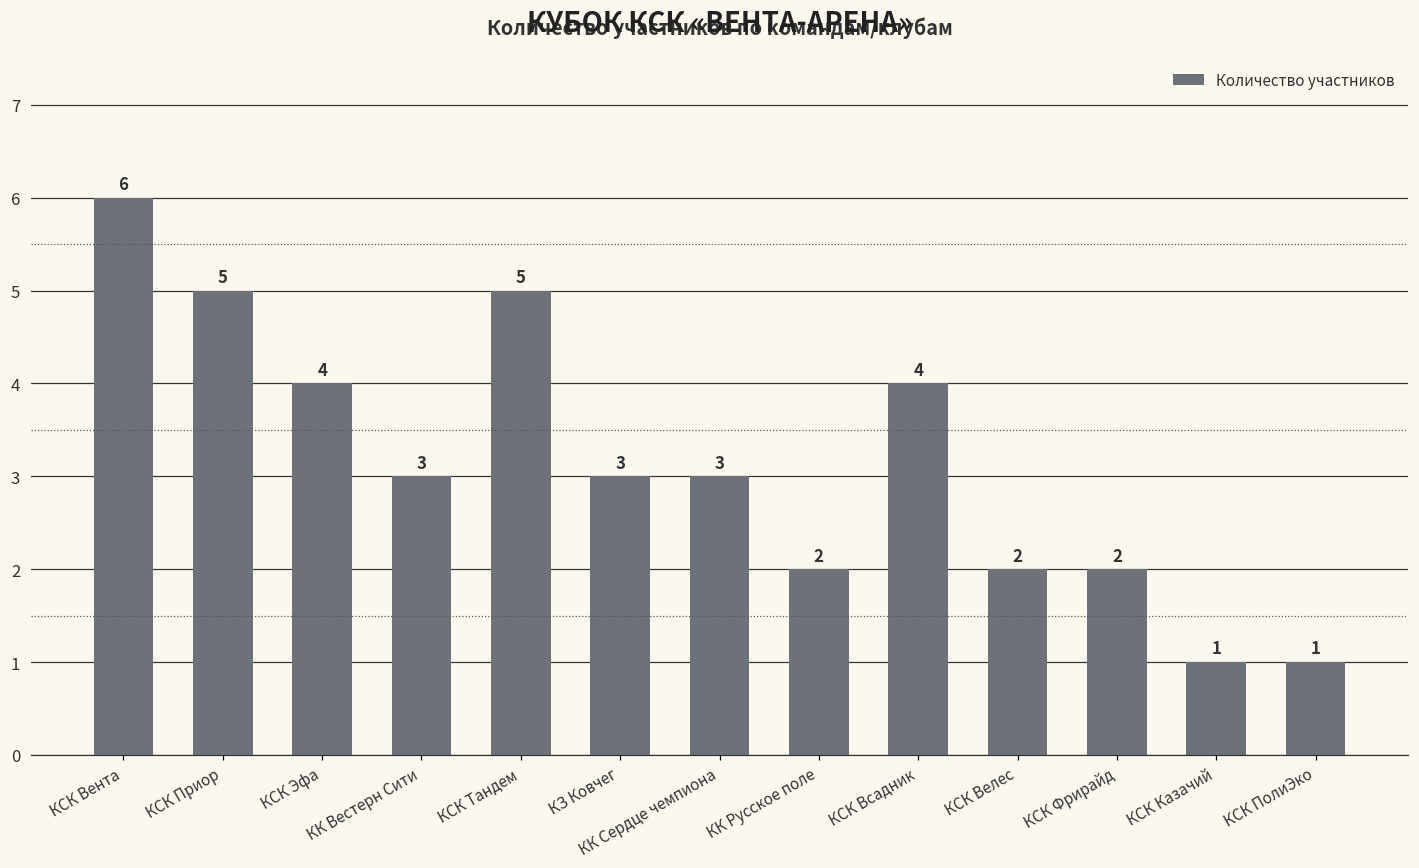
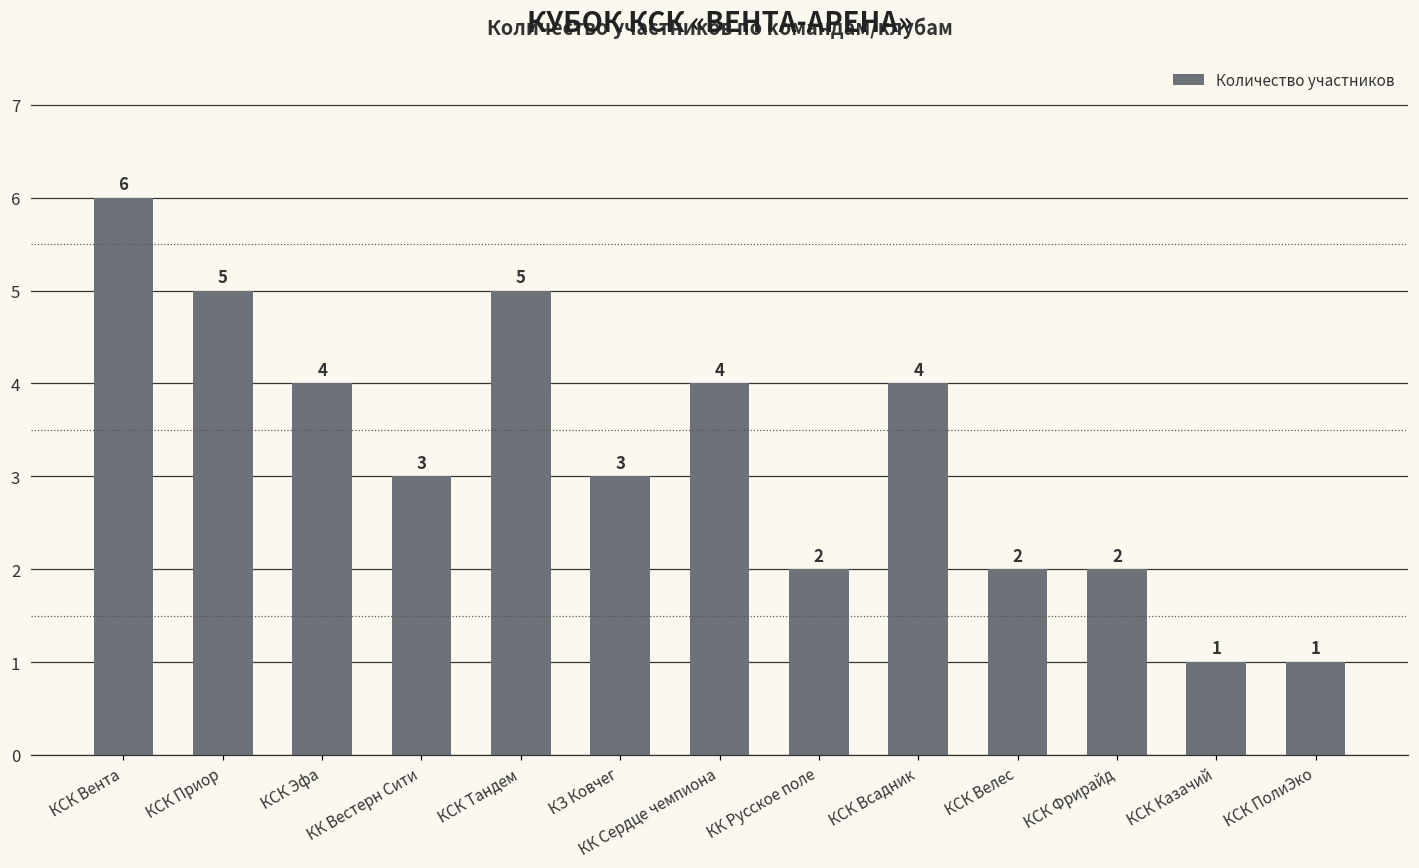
  {
    "КСК Вента": 6,
    "КСК Приор": 5,
    "КСК Эфа": 4,
    "КК Вестерн Сити": 3,
    "КСК Тандем": 5,
    "КЗ Ковчег": 3,
-   "КК Сердце чемпиона": 3,
+   "КК Сердце чемпиона": 4,
    "КК Русское поле": 2,
    "КСК Всадник": 4,
    "КСК Велес": 2,
    "КСК Фрирайд": 2,
    "КСК Казачий": 1,
    "КСК ПолиЭко": 1
  }
